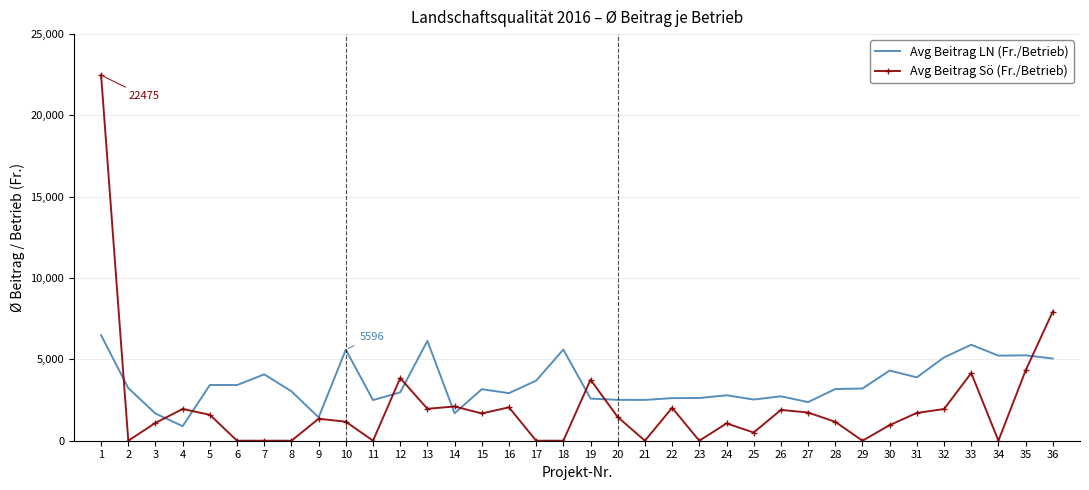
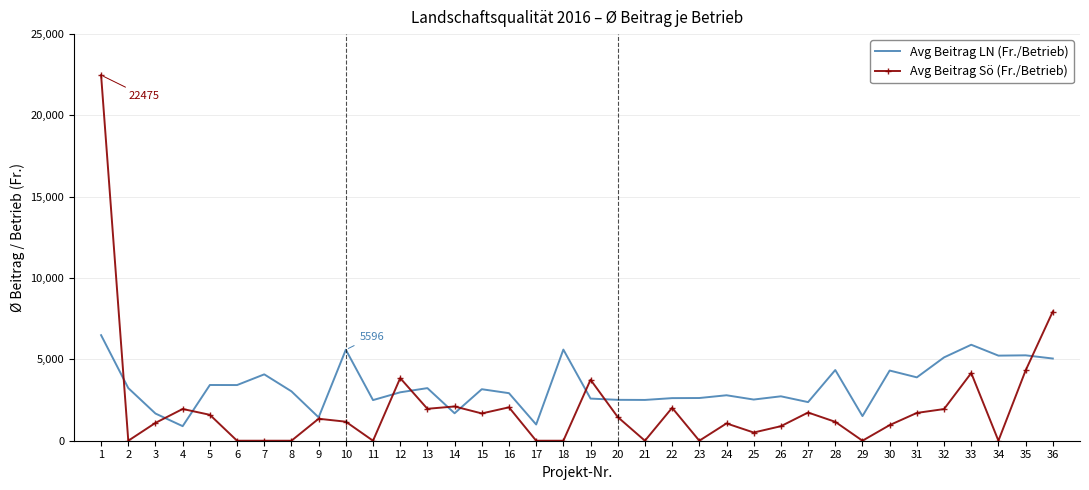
  {
    "Avg Beitrag LN (Fr./Betrieb)": {
      "1": "6,500",
      "2": "3,200",
      "3": "1,700",
      "4": "900",
      "5": "3,400",
      "6": "3,400",
      "7": "4,100",
      "8": "3,000",
      "11": "2,500",
      "12": "3,000",
-     "13": "6,100",
+     "13": "3,200",
      "14": "1,700",
      "15": "3,200",
      "16": "2,900",
-     "17": "3,700",
+     "17": "1,000",
      "18": "5,600",
      "19": "2,600",
      "20": "2,500",
      "21": "2,500",
      "22": "2,600",
      "23": "2,600",
      "24": "2,800",
      "25": "2,500",
      "26": "2,700",
      "27": "2,400",
-     "28": "3,200",
-     "29": "3,200",
+     "28": "4,300",
+     "29": "1,500",
      "30": "4,300",
      "31": "3,900",
      "32": "5,100",
      "33": "5,900",
      "34": "5,200",
      "35": "5,300",
      "36": "5,100"
    },
    "Avg Beitrag Sö (Fr./Betrieb)": {
      "2": "0",
      "3": "1,100",
      "4": "2,000",
      "5": "1,600",
      "6": "0",
      "7": "0",
      "8": "0",
      "10": "1,200",
      "11": "0",
      "12": "3,900",
      "13": "2,000",
      "14": "2,100",
      "15": "1,700",
      "16": "2,100",
      "17": "0",
      "18": "0",
      "19": "3,800",
      "20": "1,500",
      "21": "0",
      "22": "2,000",
      "23": "0",
      "24": "1,100",
      "25": "500",
-     "26": "1,900",
+     "26": "900",
      "27": "1,700",
      "28": "1,200",
      "29": "0",
      "30": "1,000",
      "31": "1,700",
      "32": "1,900",
      "33": "4,200",
      "34": "0",
      "35": "4,300",
      "36": "7,900"
    }
  }
